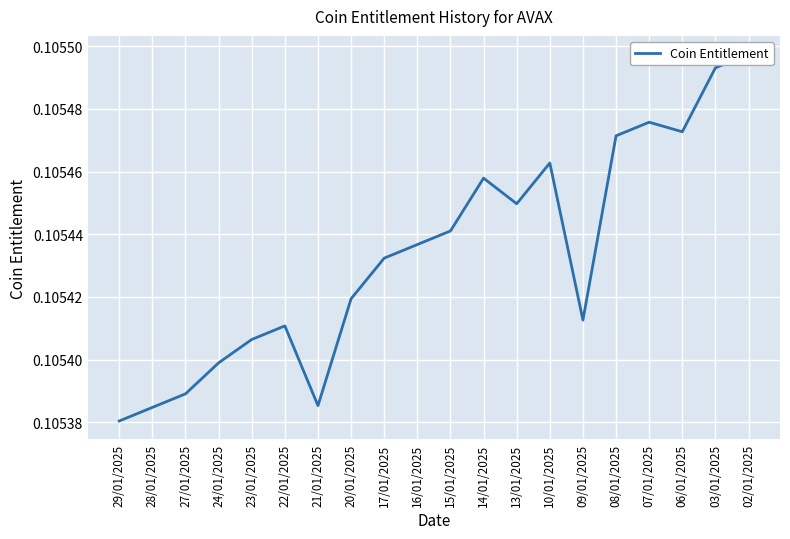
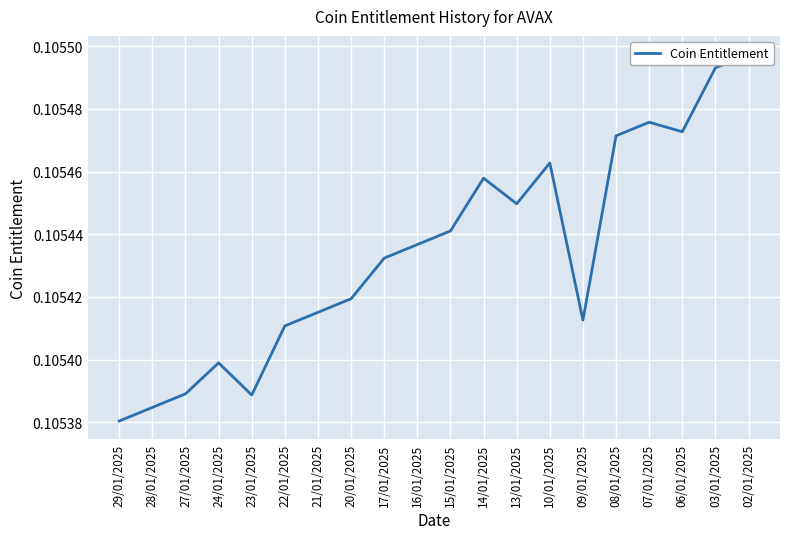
  {
    "29/01/2025": 0.105380,
    "28/01/2025": 0.105385,
    "27/01/2025": 0.105389,
    "24/01/2025": 0.105399,
-   "23/01/2025": 0.105406,
+   "23/01/2025": 0.105389,
    "22/01/2025": 0.105411,
-   "21/01/2025": 0.105385,
+   "21/01/2025": 0.105415,
    "20/01/2025": 0.105419,
    "17/01/2025": 0.105432,
    "16/01/2025": 0.105437,
    "15/01/2025": 0.105441,
    "14/01/2025": 0.105458,
    "13/01/2025": 0.105450,
    "10/01/2025": 0.105463,
    "09/01/2025": 0.105413,
    "08/01/2025": 0.105471,
    "07/01/2025": 0.105476,
    "06/01/2025": 0.105473,
    "03/01/2025": 0.105493
  }
